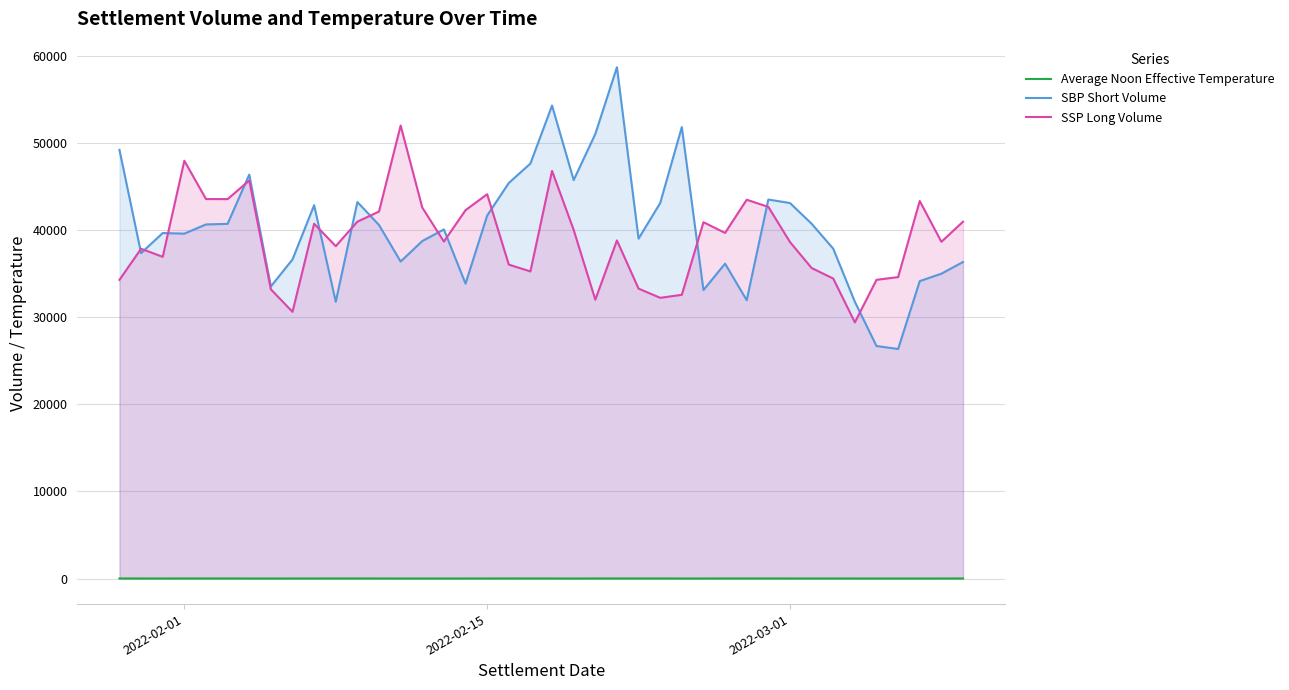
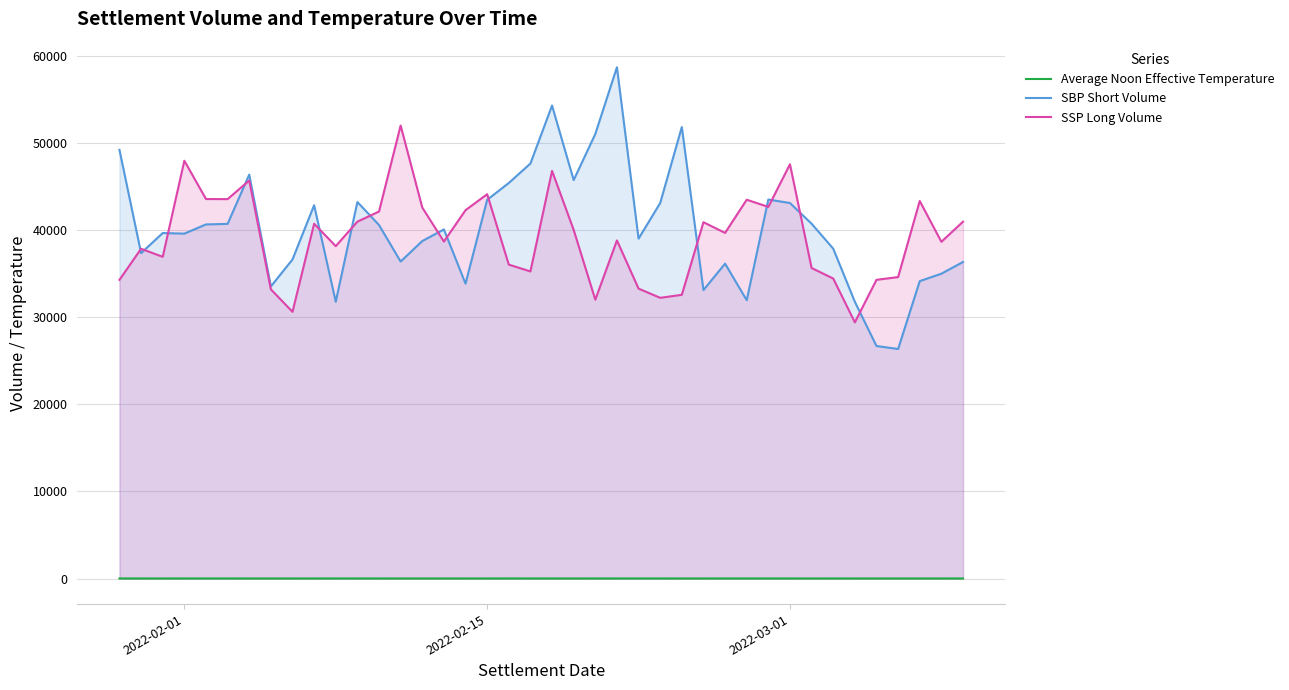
  {
    "Average Noon Effective Temperature": {
      "2022-02-01": 0,
      "2022-02-15": 0,
      "2022-03-01": 0
    },
    "SBP Short Volume": {
      "2022-02-01": 40000,
-     "2022-02-15": 42000,
+     "2022-02-15": 44000,
      "2022-03-01": 43000
    },
    "SSP Long Volume": {
      "2022-02-01": 48000,
      "2022-02-15": 44000,
-     "2022-03-01": 39000
+     "2022-03-01": 48000
    }
  }
